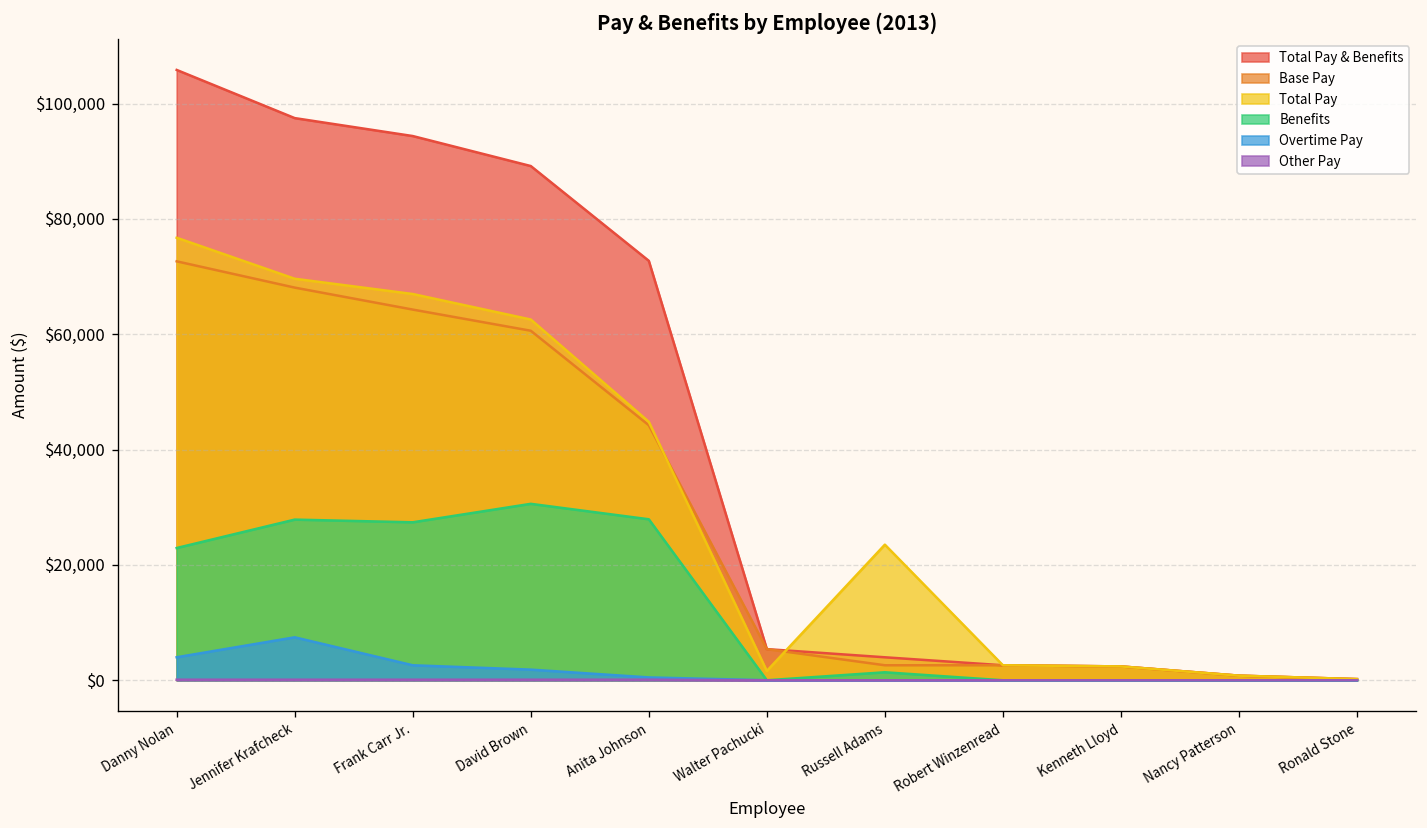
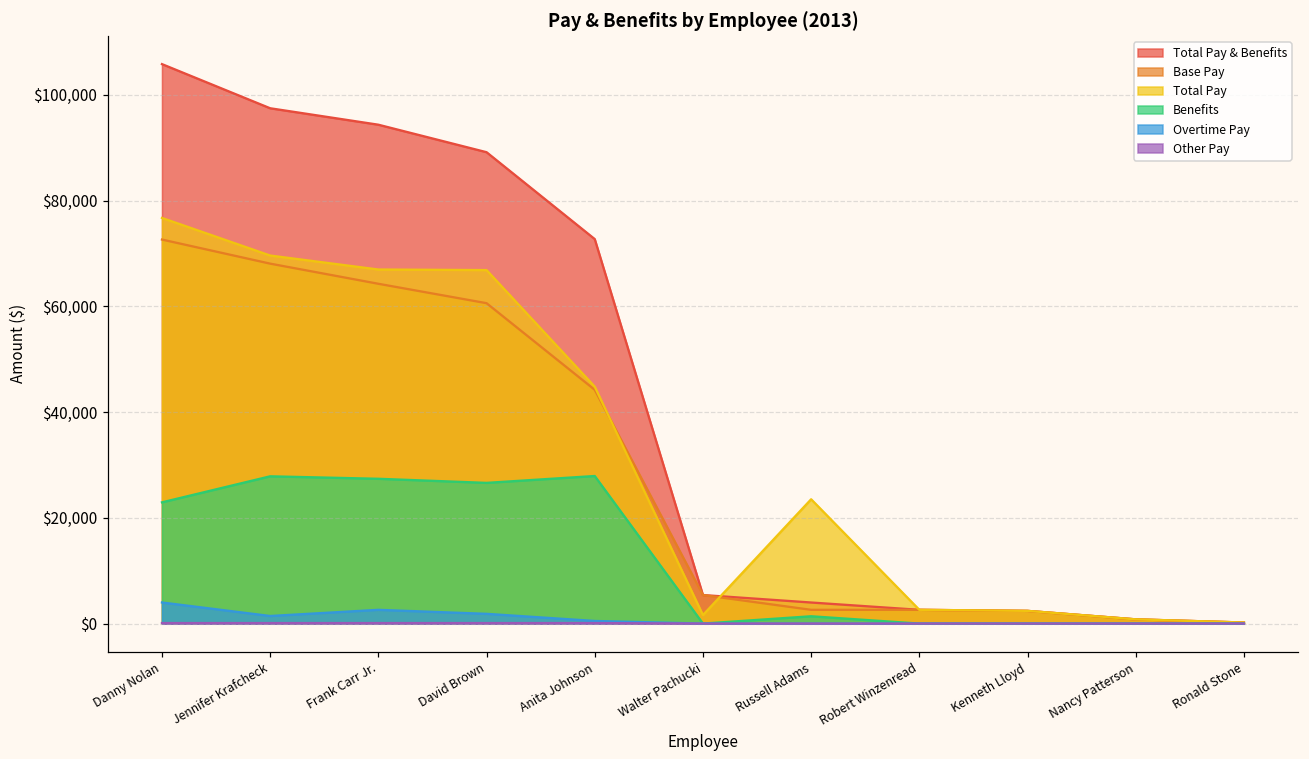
  {
    "Total Pay": {
      "Danny Nolan": "$77,000",
      "Jennifer Krafcheck": "$70,000",
      "Frank Carr Jr.": "$67,000",
-     "David Brown": "$63,000",
+     "David Brown": "$67,000",
      "Anita Johnson": "$45,000",
      "Walter Pachucki": "$2,000",
      "Russell Adams": "$24,000"
    },
    "Benefits": {
      "Danny Nolan": "$23,000",
      "Jennifer Krafcheck": "$28,000",
      "Frank Carr Jr.": "$27,000",
-     "David Brown": "$31,000",
+     "David Brown": "$27,000",
      "Anita Johnson": "$28,000",
      "Russell Adams": "$1,000"
    },
    "Overtime Pay": {
      "Danny Nolan": "$4,000",
-     "Jennifer Krafcheck": "$7,000",
+     "Jennifer Krafcheck": "$1,000",
      "Frank Carr Jr.": "$3,000",
      "David Brown": "$2,000"
    },
    "Other Pay": {
      "Danny Nolan": "$0",
      "Jennifer Krafcheck": "$0",
      "Frank Carr Jr.": "$0",
      "David Brown": "$0"
    }
  }
